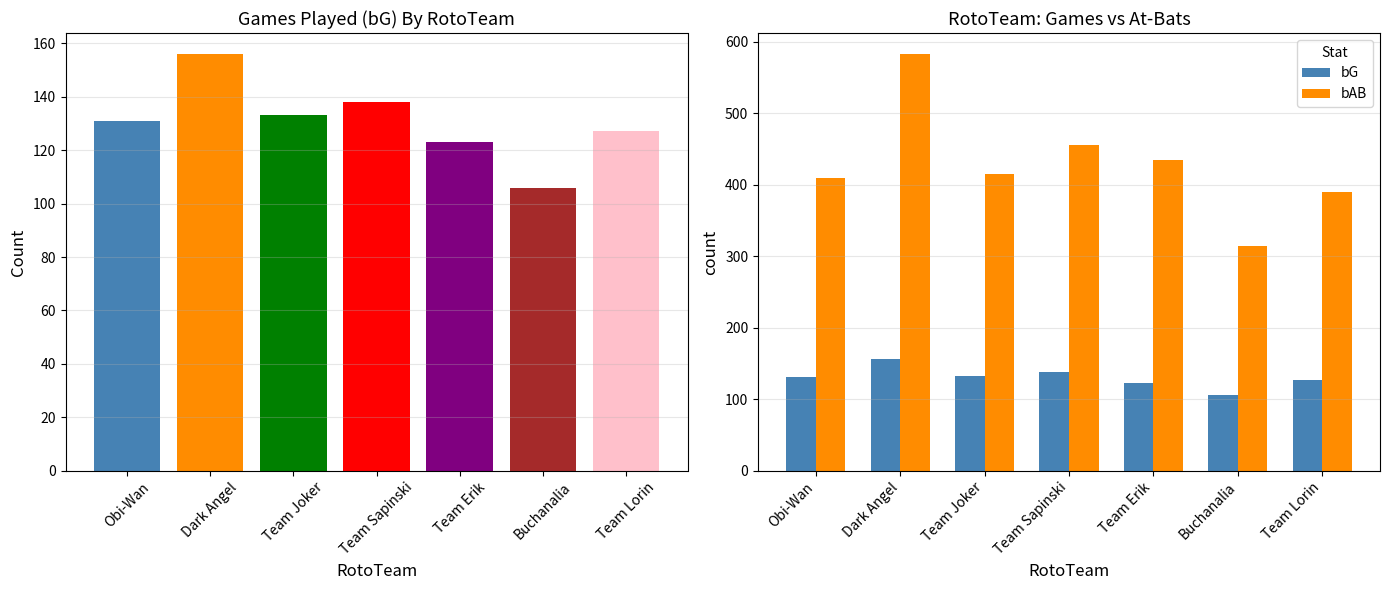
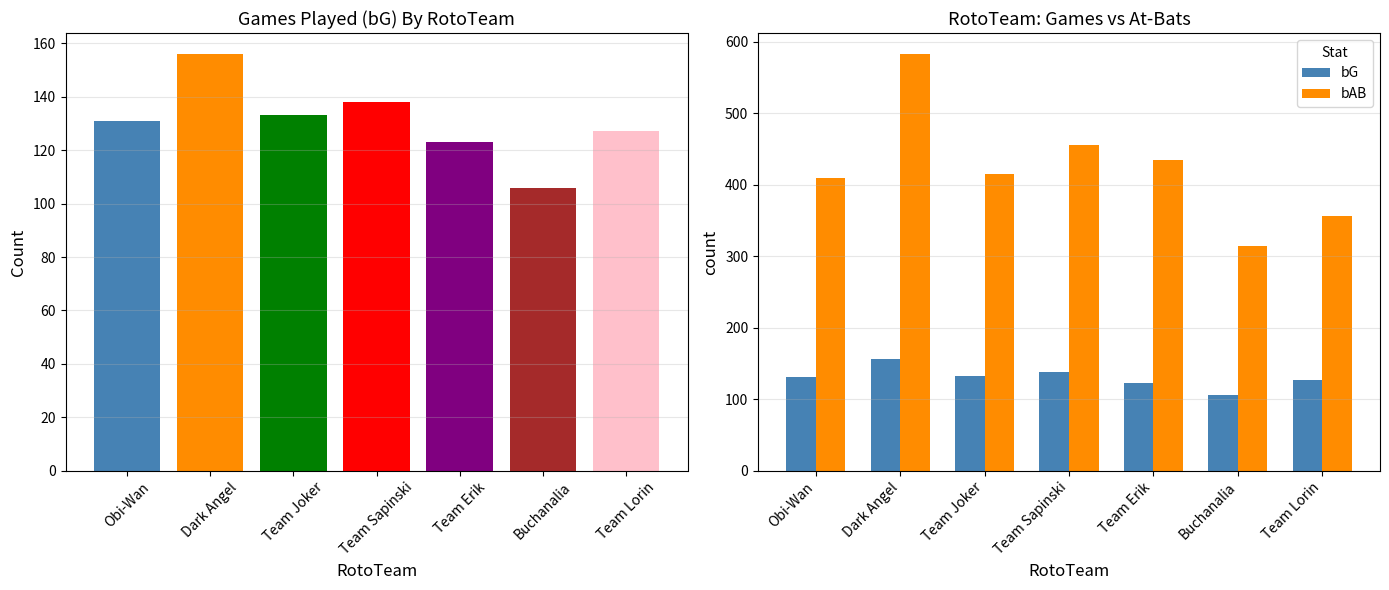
  {
    "Games Played (bG) By RotoTeam": {
      "Obi-Wan": 131,
      "Dark Angel": 156,
      "Team Joker": 133,
      "Team Sapinski": 138,
      "Team Erik": 123,
      "Buchanalia": 106,
      "Team Lorin": 127
    },
    "RotoTeam: Games vs At-Bats": {
      "bG": {
        "Obi-Wan": 130,
        "Dark Angel": 160,
        "Team Joker": 130,
        "Team Sapinski": 140,
        "Team Erik": 120,
        "Buchanalia": 110,
        "Team Lorin": 130
      },
      "bAB": {
        "Obi-Wan": 410,
        "Dark Angel": 580,
        "Team Joker": 420,
        "Team Sapinski": 460,
        "Team Erik": 430,
        "Buchanalia": 310,
-       "Team Lorin": 390
+       "Team Lorin": 360
      }
    }
  }
